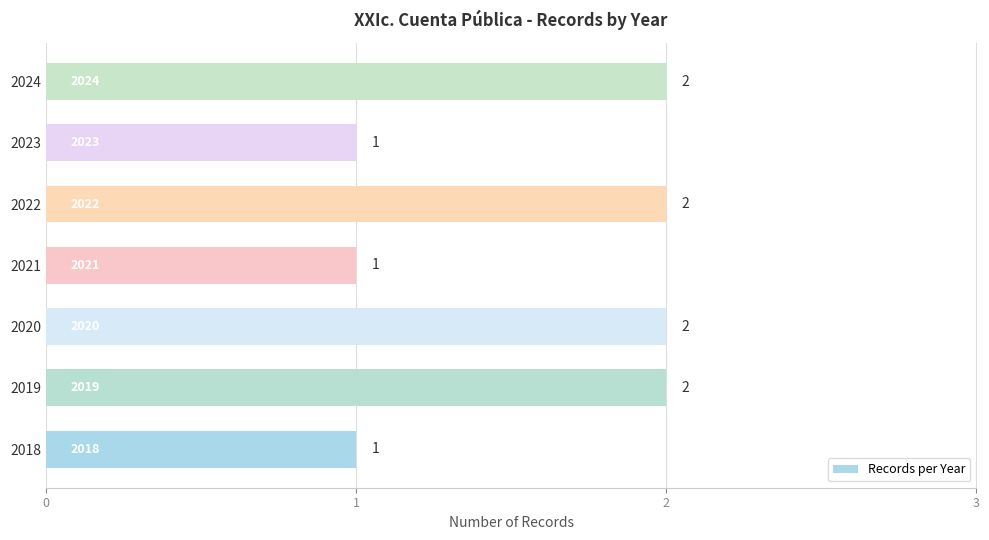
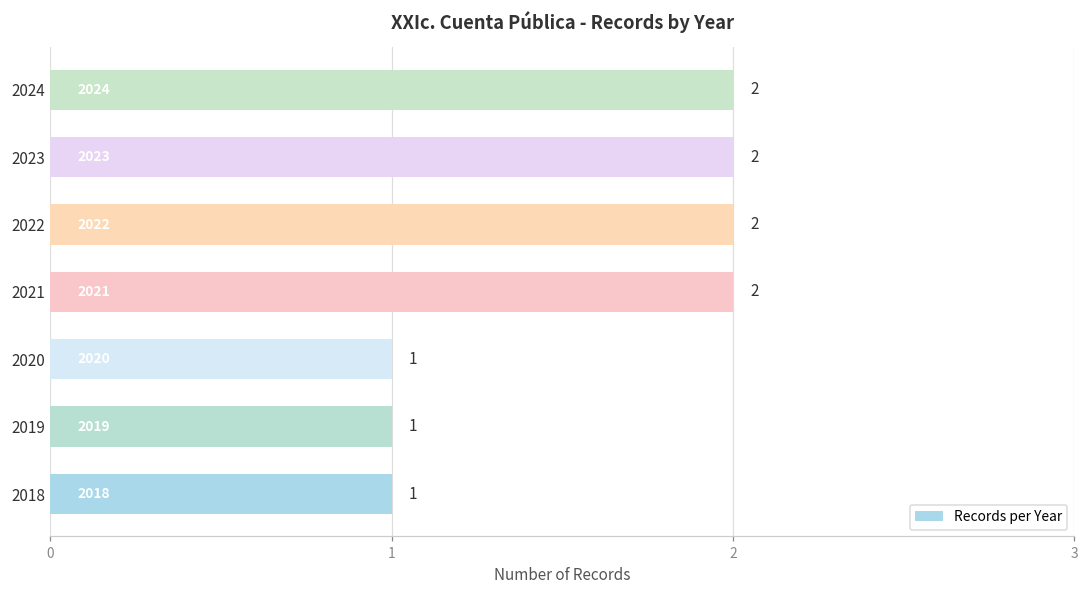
  {
    "2024": 2,
-   "2023": 1,
+   "2023": 2,
    "2022": 2,
-   "2021": 1,
-   "2020": 2,
-   "2019": 2,
+   "2021": 2,
+   "2020": 1,
+   "2019": 1,
    "2018": 1
  }
